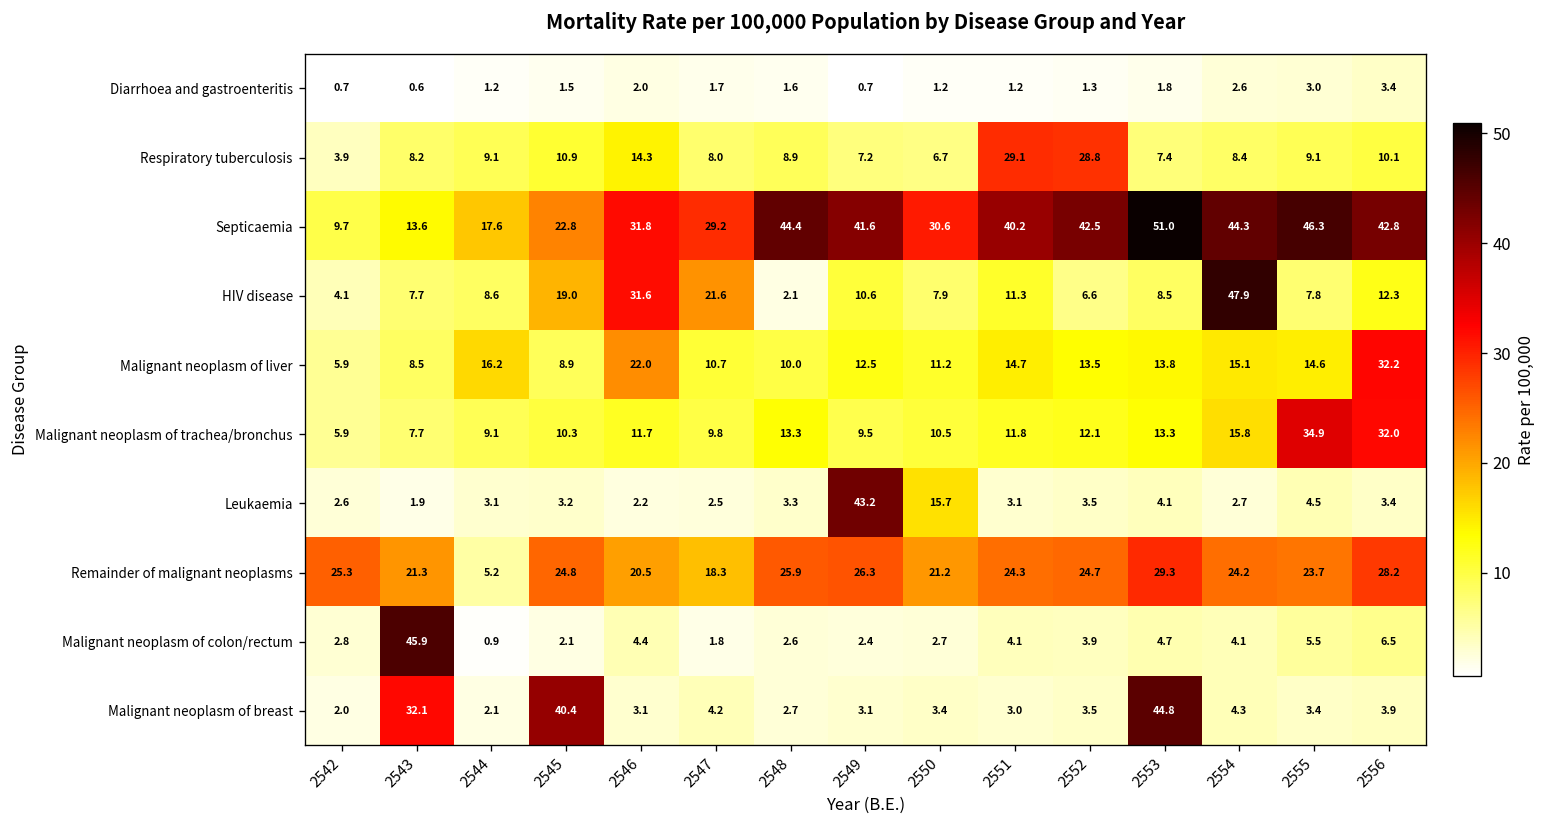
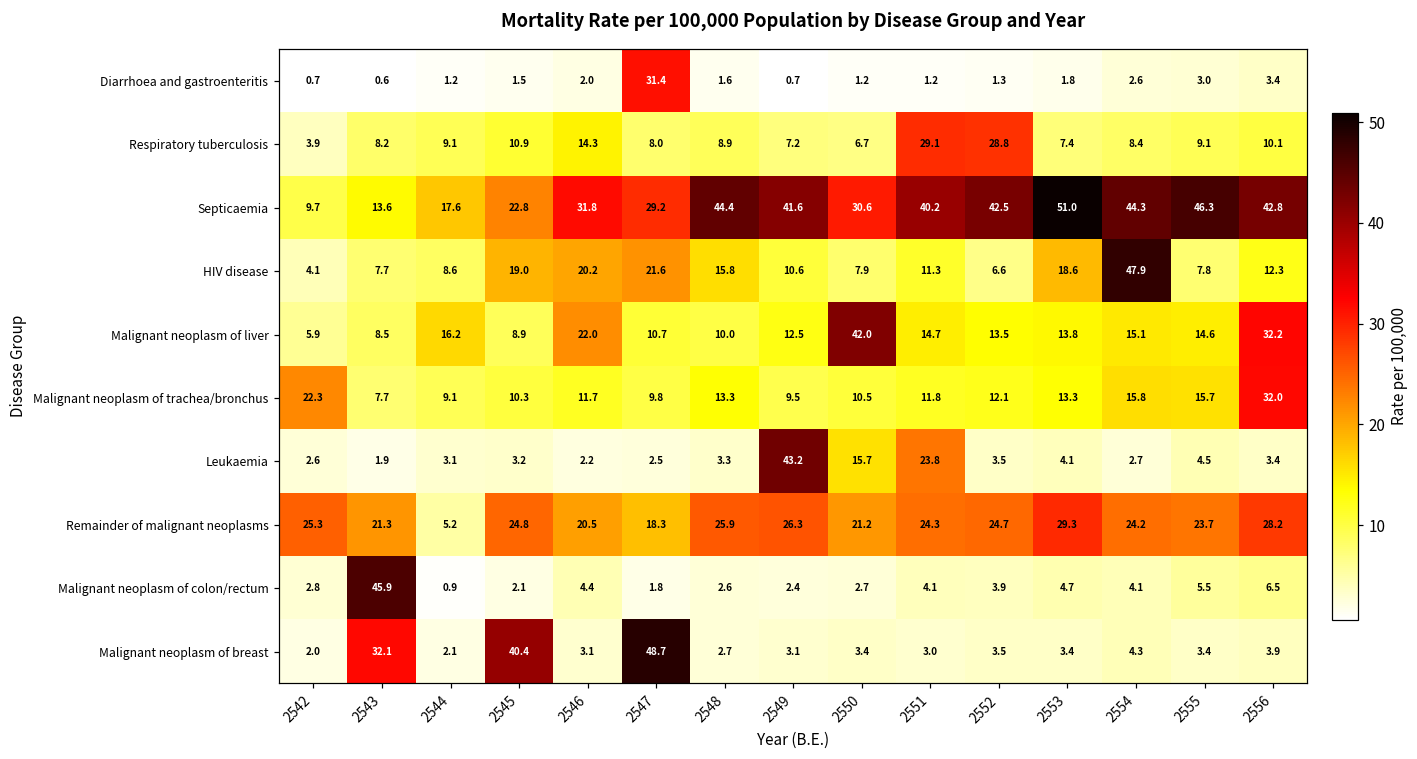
  {
    "Diarrhoea and gastroenteritis": {
      "2542": 0.7,
      "2543": 0.6,
      "2544": 1.2,
      "2545": 1.5,
      "2546": 2.0,
-     "2547": 1.7,
+     "2547": 31.4,
      "2548": 1.6,
      "2549": 0.7,
      "2550": 1.2,
      "2551": 1.2,
      "2552": 1.3,
      "2553": 1.8,
      "2554": 2.6,
      "2555": 3.0,
      "2556": 3.4
    },
    "Respiratory tuberculosis": {
      "2542": 3.9,
      "2543": 8.2,
      "2544": 9.1,
      "2545": 10.9,
      "2546": 14.3,
      "2547": 8.0,
      "2548": 8.9,
      "2549": 7.2,
      "2550": 6.7,
      "2551": 29.1,
      "2552": 28.8,
      "2553": 7.4,
      "2554": 8.4,
      "2555": 9.1,
      "2556": 10.1
    },
    "Septicaemia": {
      "2542": 9.7,
      "2543": 13.6,
      "2544": 17.6,
      "2545": 22.8,
      "2546": 31.8,
      "2547": 29.2,
      "2548": 44.4,
      "2549": 41.6,
      "2550": 30.6,
      "2551": 40.2,
      "2552": 42.5,
      "2553": 51.0,
      "2554": 44.3,
      "2555": 46.3,
      "2556": 42.8
    },
    "HIV disease": {
      "2542": 4.1,
      "2543": 7.7,
      "2544": 8.6,
      "2545": 19.0,
-     "2546": 31.6,
+     "2546": 20.2,
      "2547": 21.6,
-     "2548": 2.1,
+     "2548": 15.8,
      "2549": 10.6,
      "2550": 7.9,
      "2551": 11.3,
      "2552": 6.6,
-     "2553": 8.5,
+     "2553": 18.6,
      "2554": 47.9,
      "2555": 7.8,
      "2556": 12.3
    },
    "Malignant neoplasm of liver": {
      "2542": 5.9,
      "2543": 8.5,
      "2544": 16.2,
      "2545": 8.9,
      "2546": 22.0,
      "2547": 10.7,
      "2548": 10.0,
      "2549": 12.5,
-     "2550": 11.2,
+     "2550": 42.0,
      "2551": 14.7,
      "2552": 13.5,
      "2553": 13.8,
      "2554": 15.1,
      "2555": 14.6,
      "2556": 32.2
    },
    "Malignant neoplasm of trachea/bronchus": {
-     "2542": 5.9,
+     "2542": 22.3,
      "2543": 7.7,
      "2544": 9.1,
      "2545": 10.3,
      "2546": 11.7,
      "2547": 9.8,
      "2548": 13.3,
      "2549": 9.5,
      "2550": 10.5,
      "2551": 11.8,
      "2552": 12.1,
      "2553": 13.3,
      "2554": 15.8,
-     "2555": 34.9,
+     "2555": 15.7,
      "2556": 32.0
    },
    "Leukaemia": {
      "2542": 2.6,
      "2543": 1.9,
      "2544": 3.1,
      "2545": 3.2,
      "2546": 2.2,
      "2547": 2.5,
      "2548": 3.3,
      "2549": 43.2,
      "2550": 15.7,
-     "2551": 3.1,
+     "2551": 23.8,
      "2552": 3.5,
      "2553": 4.1,
      "2554": 2.7,
      "2555": 4.5,
      "2556": 3.4
    },
    "Remainder of malignant neoplasms": {
      "2542": 25.3,
      "2543": 21.3,
      "2544": 5.2,
      "2545": 24.8,
      "2546": 20.5,
      "2547": 18.3,
      "2548": 25.9,
      "2549": 26.3,
      "2550": 21.2,
      "2551": 24.3,
      "2552": 24.7,
      "2553": 29.3,
      "2554": 24.2,
      "2555": 23.7,
      "2556": 28.2
    },
    "Malignant neoplasm of colon/rectum": {
      "2542": 2.8,
      "2543": 45.9,
      "2544": 0.9,
      "2545": 2.1,
      "2546": 4.4,
      "2547": 1.8,
      "2548": 2.6,
      "2549": 2.4,
      "2550": 2.7,
      "2551": 4.1,
      "2552": 3.9,
      "2553": 4.7,
      "2554": 4.1,
      "2555": 5.5,
      "2556": 6.5
    },
    "Malignant neoplasm of breast": {
      "2542": 2.0,
      "2543": 32.1,
      "2544": 2.1,
      "2545": 40.4,
      "2546": 3.1,
-     "2547": 4.2,
+     "2547": 48.7,
      "2548": 2.7,
      "2549": 3.1,
      "2550": 3.4,
      "2551": 3.0,
      "2552": 3.5,
-     "2553": 44.8,
+     "2553": 3.4,
      "2554": 4.3,
      "2555": 3.4,
      "2556": 3.9
    }
  }
